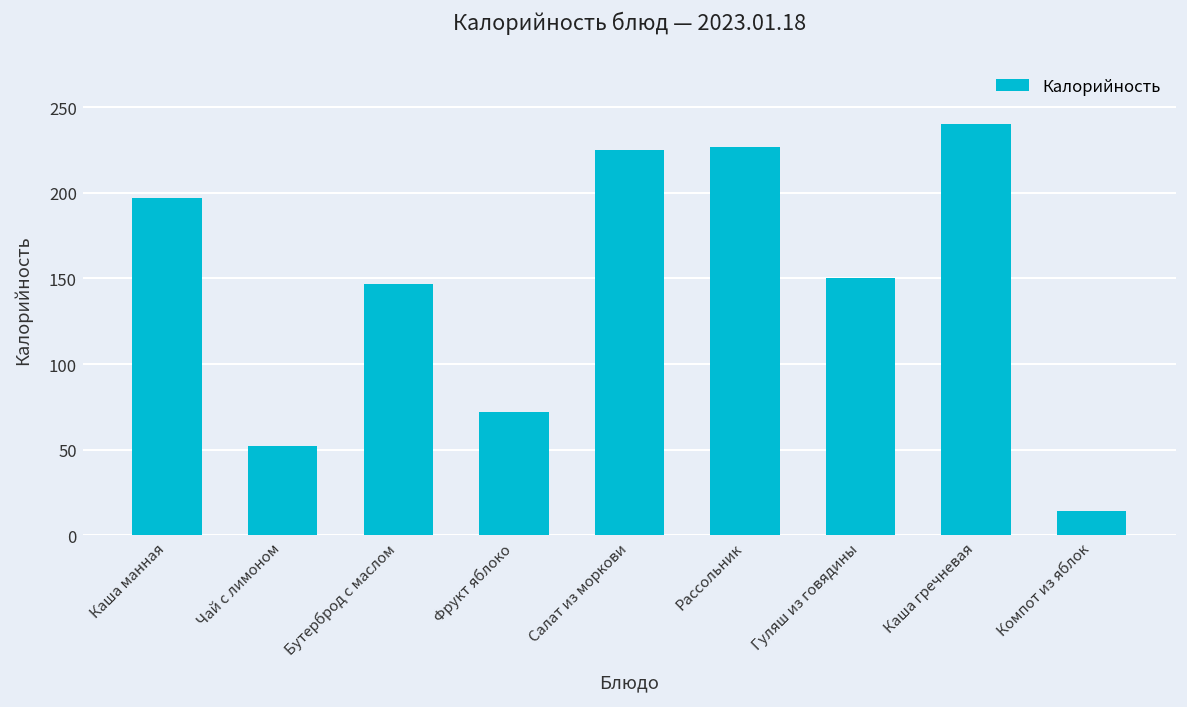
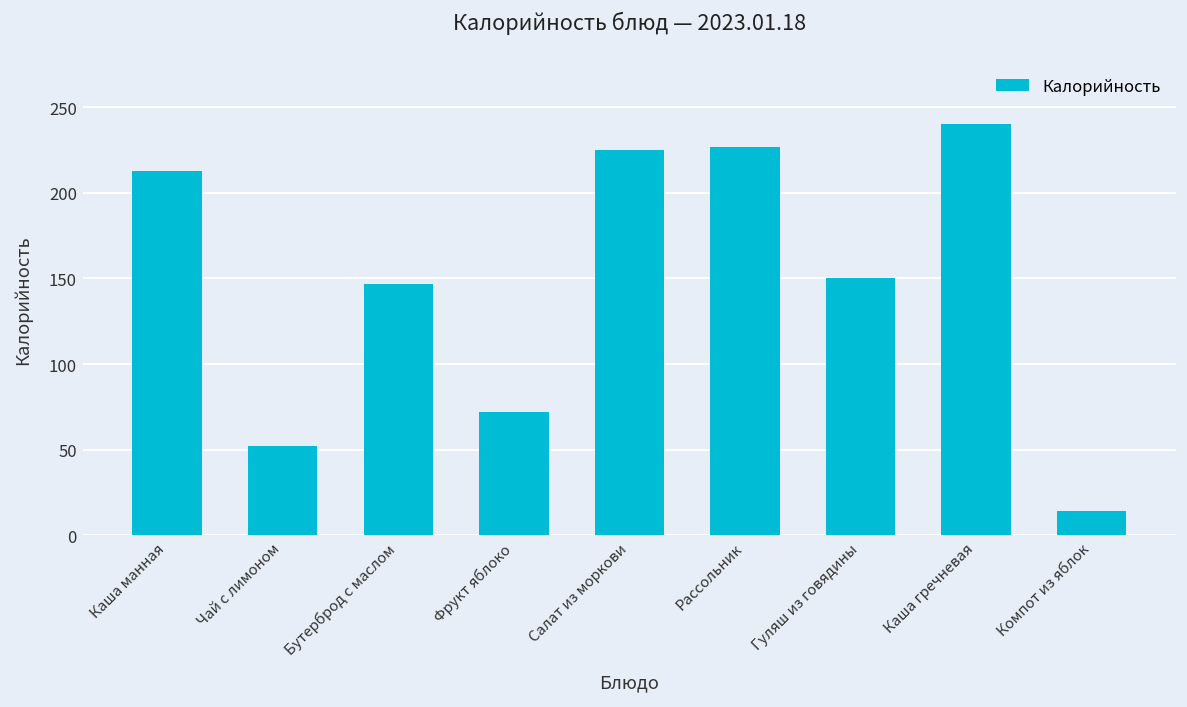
  {
-   "Каша манная": 197,
+   "Каша манная": 213,
    "Чай с лимоном": 52,
    "Бутерброд с маслом": 147,
    "Фрукт яблоко": 72,
    "Салат из моркови": 225,
    "Рассольник": 227,
    "Гуляш из говядины": 150,
    "Каша гречневая": 240,
    "Компот из яблок": 14
  }
